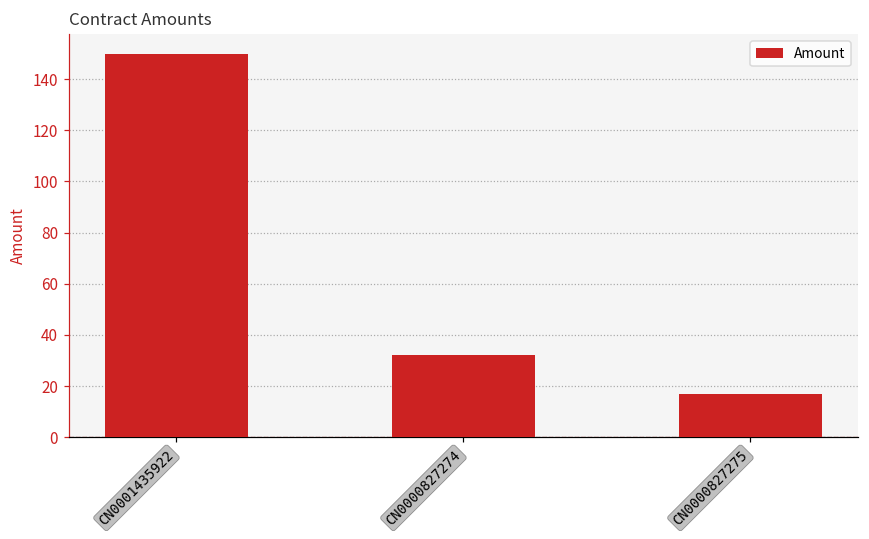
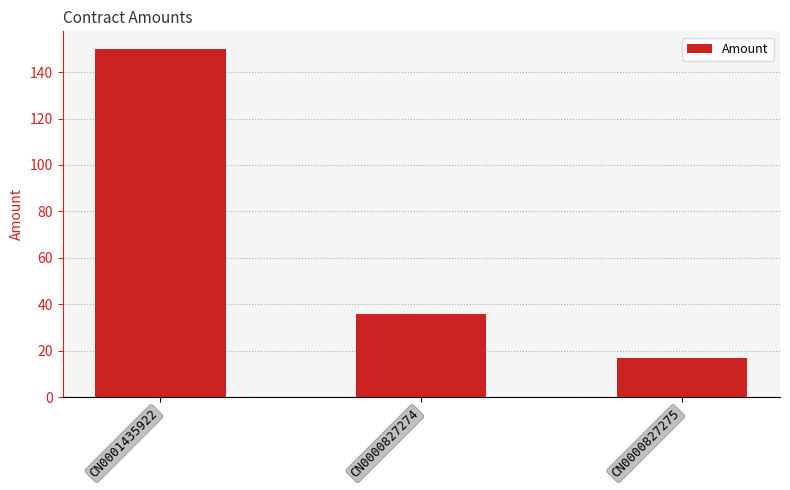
  {
    "CN0001435922": 150,
-   "CN0000827274": 32,
+   "CN0000827274": 36,
    "CN0000827275": 17
  }
